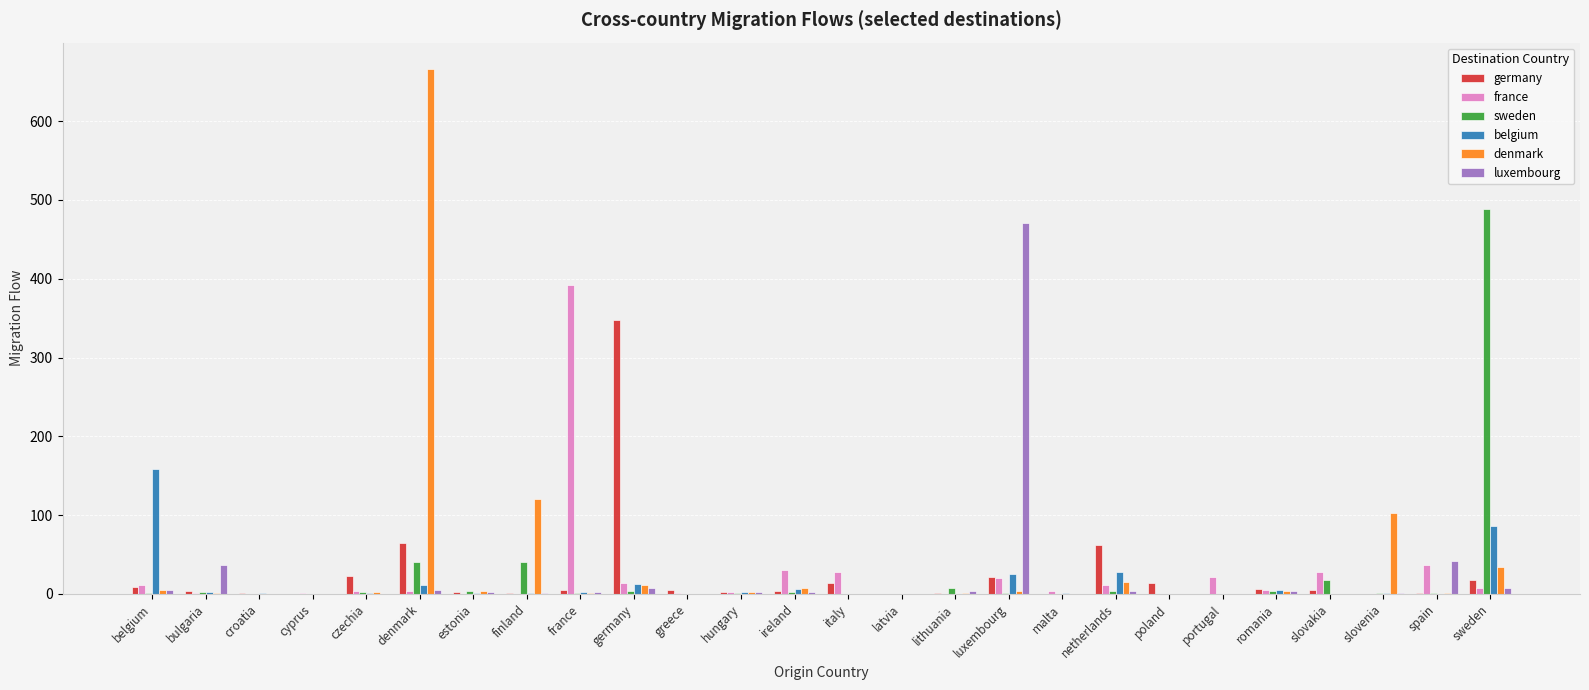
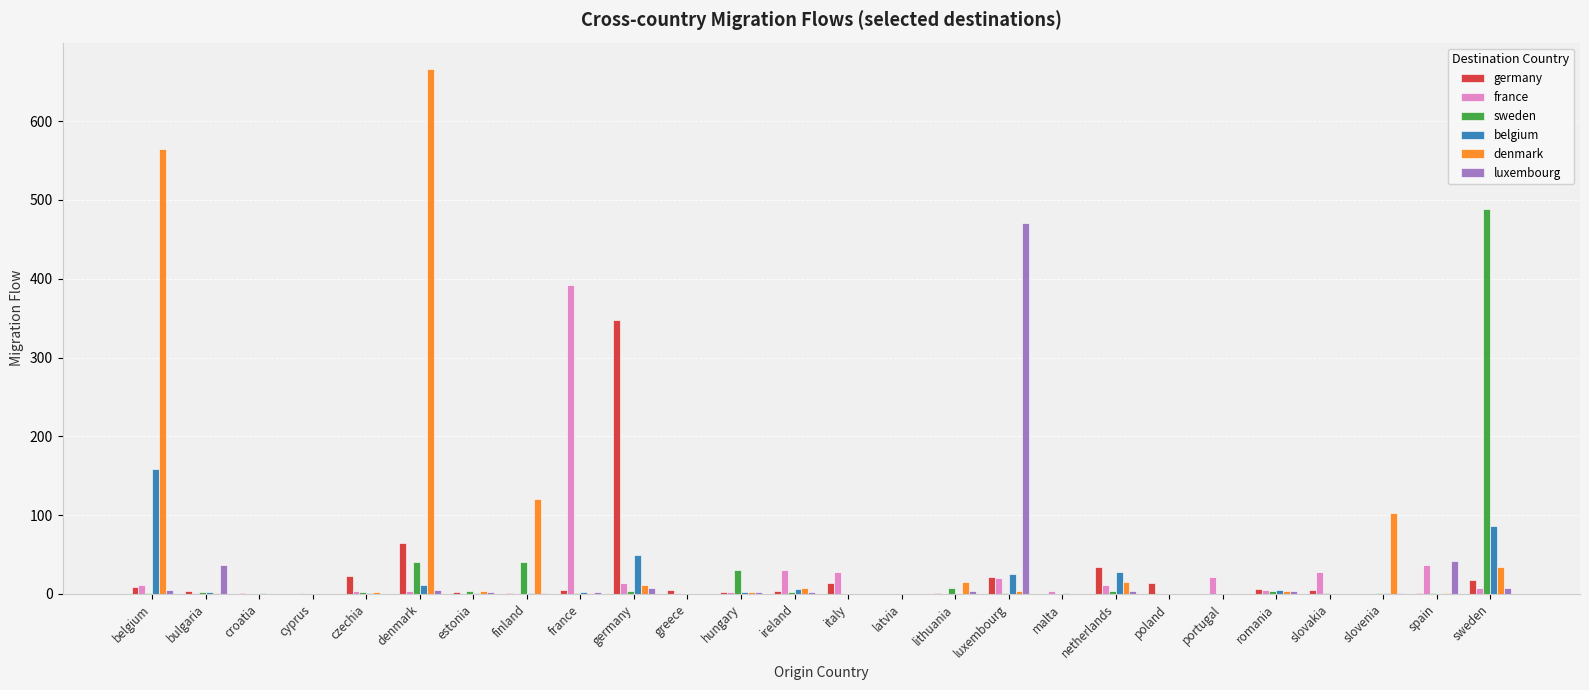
  {
    "germany": {
      "belgium": 10,
      "bulgaria": 0,
      "cyprus": 0,
      "czechia": 20,
      "denmark": 60,
      "france": 0,
      "germany": 350,
      "greece": 10,
      "ireland": 0,
      "italy": 10,
      "latvia": 0,
      "luxembourg": 20,
      "malta": 0,
-     "netherlands": 60,
+     "netherlands": 30,
      "poland": 10,
      "portugal": 0,
      "romania": 10,
      "slovakia": 0,
      "slovenia": 0,
      "sweden": 20
    },
    "france": {
      "belgium": 10,
      "croatia": 0,
      "czechia": 0,
      "estonia": 0,
      "finland": 0,
      "france": 390,
      "germany": 10,
      "ireland": 30,
      "italy": 30,
      "latvia": 0,
      "lithuania": 0,
      "luxembourg": 20,
      "malta": 0,
      "netherlands": 10,
      "poland": 0,
      "portugal": 20,
      "romania": 10,
      "slovakia": 30,
      "slovenia": 0,
      "spain": 40,
      "sweden": 10
    },
    "sweden": {
      "croatia": 0,
      "cyprus": 0,
      "denmark": 40,
      "estonia": 0,
      "finland": 40,
      "germany": 0,
      "greece": 0,
-     "hungary": 0,
+     "hungary": 30,
      "latvia": 0,
      "lithuania": 10,
      "malta": 0,
      "netherlands": 0,
      "poland": 0,
      "portugal": 0,
      "romania": 0,
-     "slovakia": 20,
+     "slovakia": 0,
      "sweden": 490
    },
    "belgium": {
      "belgium": 160,
      "cyprus": 0,
      "denmark": 10,
-     "germany": 10,
+     "germany": 50,
      "greece": 0,
      "ireland": 10,
      "latvia": 0,
      "lithuania": 0,
      "luxembourg": 30,
      "netherlands": 30,
      "poland": 0,
      "portugal": 0,
      "romania": 10,
      "slovakia": 0,
      "spain": 0,
      "sweden": 90
    },
    "denmark": {
-     "belgium": 0,
+     "belgium": 560,
      "croatia": 0,
      "cyprus": 0,
      "denmark": 670,
      "estonia": 0,
      "finland": 120,
      "germany": 10,
      "greece": 0,
      "ireland": 10,
      "latvia": 0,
-     "lithuania": 0,
+     "lithuania": 20,
      "luxembourg": 0,
      "malta": 0,
      "netherlands": 10,
      "poland": 0,
      "portugal": 0,
      "romania": 0,
      "slovakia": 0,
      "slovenia": 100,
      "sweden": 30
    },
    "luxembourg": {
      "belgium": 10,
      "bulgaria": 40,
      "croatia": 0,
      "cyprus": 0,
      "denmark": 10,
      "germany": 10,
      "greece": 0,
      "italy": 0,
      "latvia": 0,
      "lithuania": 0,
      "luxembourg": 470,
      "malta": 0,
      "netherlands": 0,
      "poland": 0,
      "portugal": 0,
      "romania": 0,
      "slovakia": 0,
      "spain": 40,
      "sweden": 10
    }
  }
